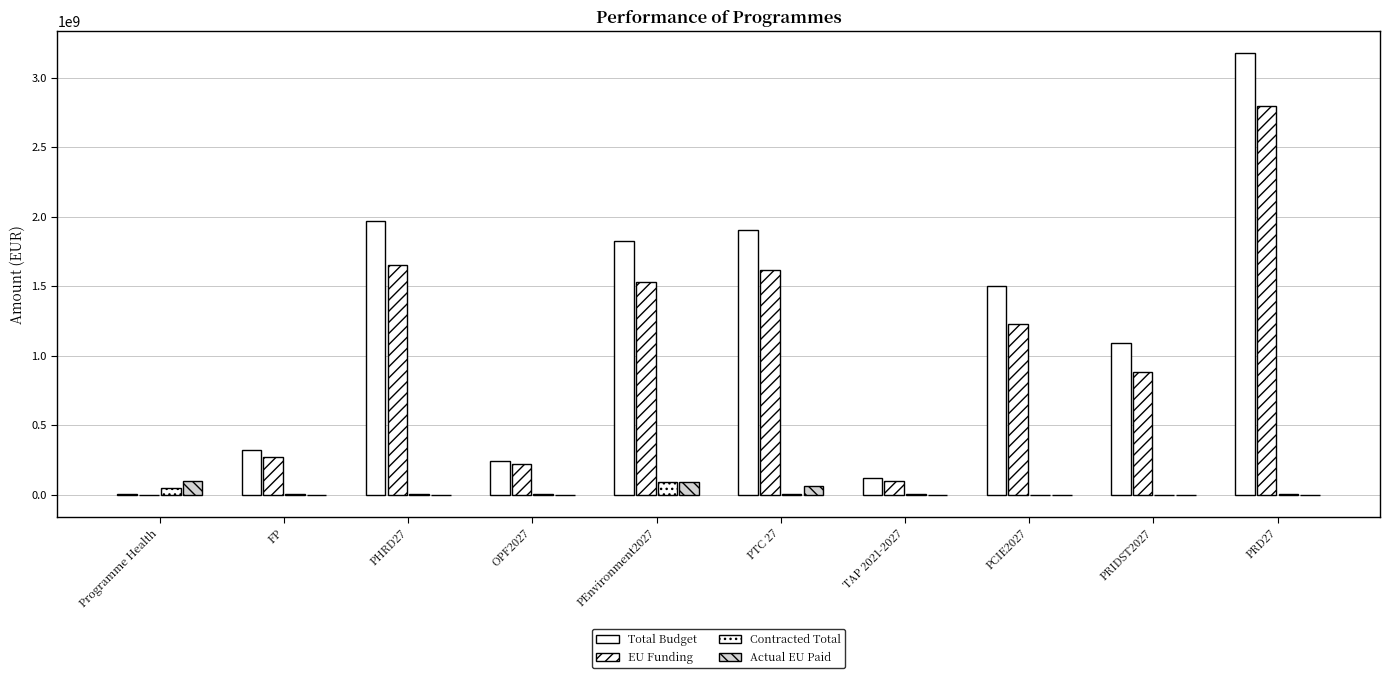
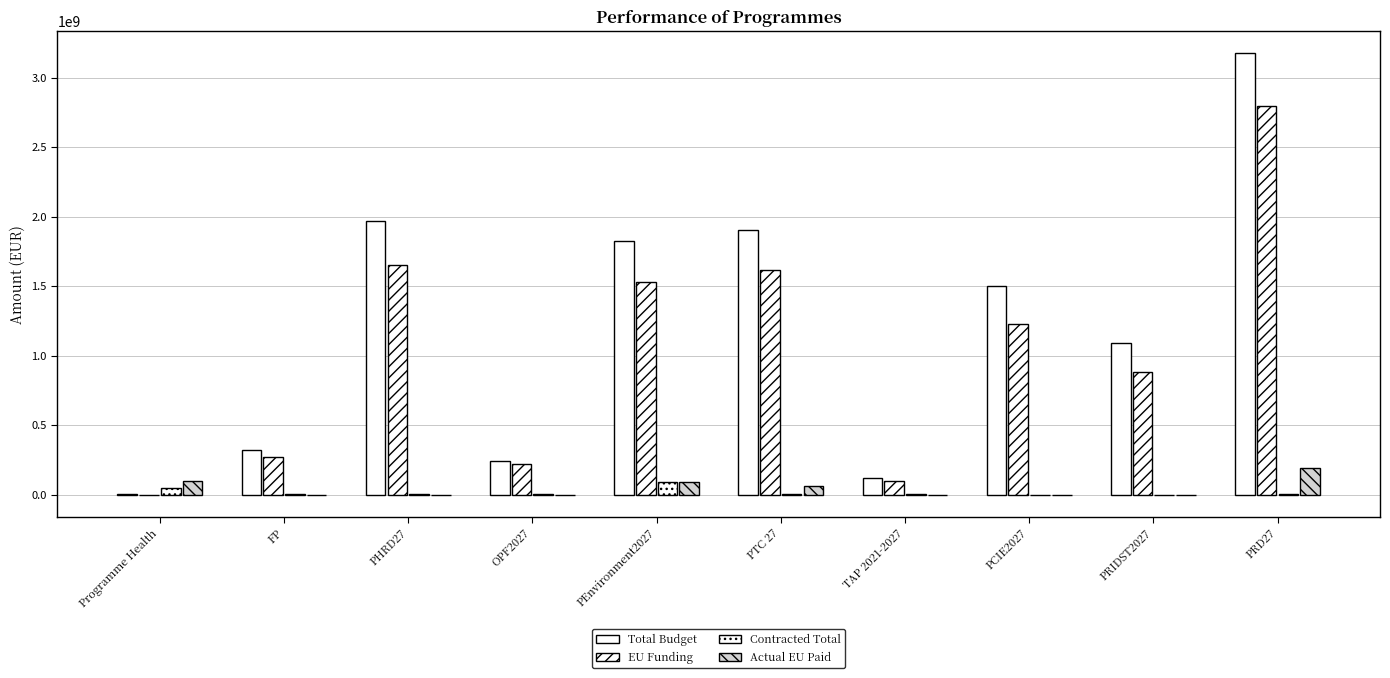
  {
    "Actual EU Paid": {
      "Programme Health": 100000000,
      "PHRD27": 0,
      "OPF2027": 0,
      "PEnvironment2027": 90000000,
      "PTC 27": 60000000,
      "PCIE2027": 0,
      "PRIDST2027": 0,
-     "PRD27": 0
+     "PRD27": 190000000
    }
  }
